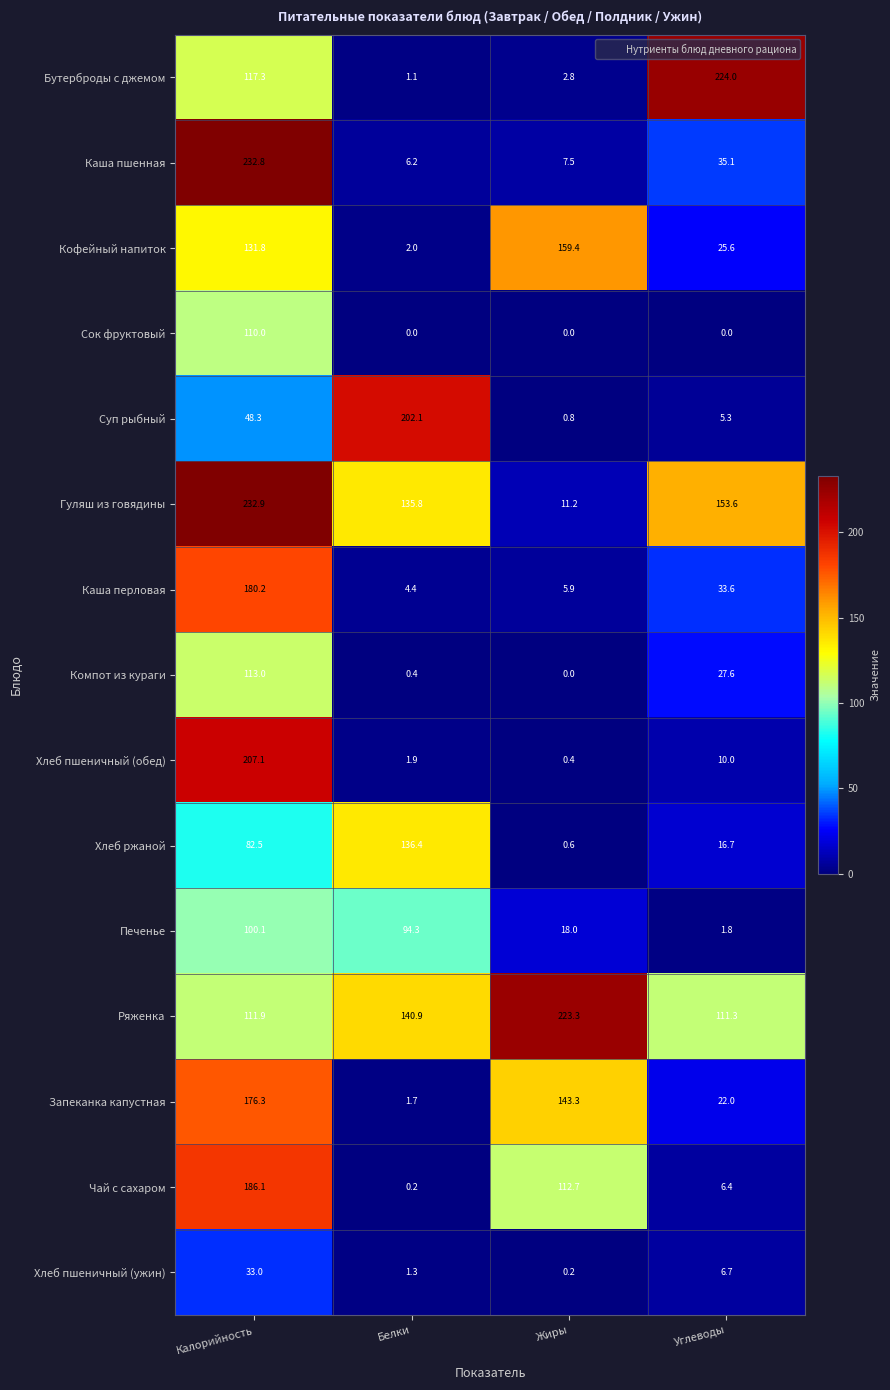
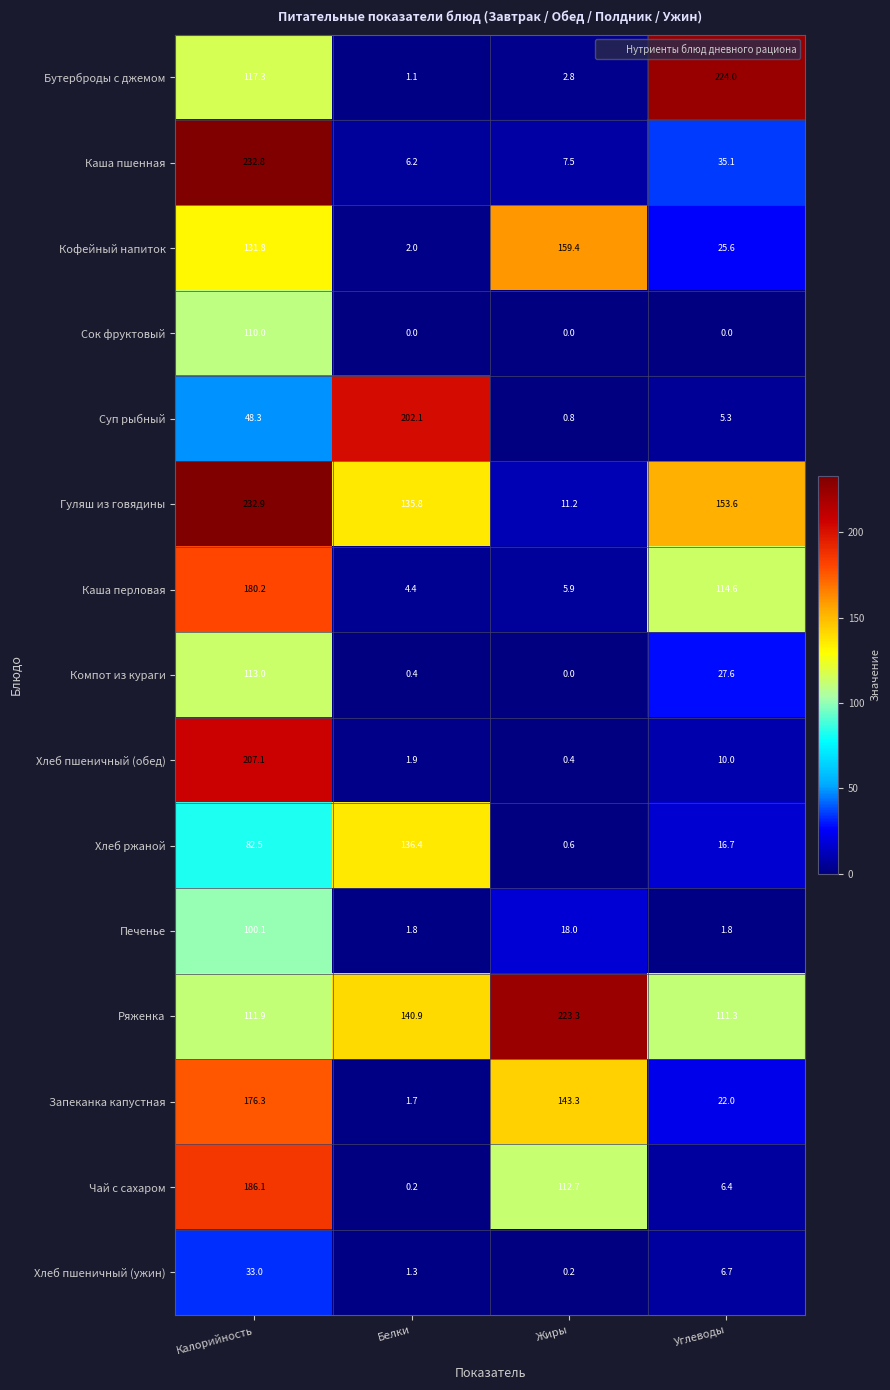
  {
    "Бутерброды с джемом": {
      "Калорийность": 117.3,
      "Белки": 1.1,
      "Жиры": 2.8,
      "Углеводы": 224.0
    },
    "Каша пшенная": {
      "Калорийность": 232.8,
      "Белки": 6.2,
      "Жиры": 7.5,
      "Углеводы": 35.1
    },
    "Кофейный напиток": {
      "Калорийность": 131.8,
      "Белки": 2.0,
      "Жиры": 159.4,
      "Углеводы": 25.6
    },
    "Сок фруктовый": {
      "Калорийность": 110.0,
      "Белки": 0.0,
      "Жиры": 0.0,
      "Углеводы": 0.0
    },
    "Суп рыбный": {
      "Калорийность": 48.3,
      "Белки": 202.1,
      "Жиры": 0.8,
      "Углеводы": 5.3
    },
    "Гуляш из говядины": {
      "Калорийность": 232.9,
      "Белки": 135.8,
      "Жиры": 11.2,
      "Углеводы": 153.6
    },
    "Каша перловая": {
      "Калорийность": 180.2,
      "Белки": 4.4,
      "Жиры": 5.9,
-     "Углеводы": 33.6
+     "Углеводы": 114.6
    },
    "Компот из кураги": {
      "Калорийность": 113.0,
      "Белки": 0.4,
      "Жиры": 0.0,
      "Углеводы": 27.6
    },
    "Хлеб пшеничный (обед)": {
      "Калорийность": 207.1,
      "Белки": 1.9,
      "Жиры": 0.4,
      "Углеводы": 10.0
    },
    "Хлеб ржаной": {
      "Калорийность": 82.5,
      "Белки": 136.4,
      "Жиры": 0.6,
      "Углеводы": 16.7
    },
    "Печенье": {
      "Калорийность": 100.1,
-     "Белки": 94.3,
+     "Белки": 1.8,
      "Жиры": 18.0,
      "Углеводы": 1.8
    },
    "Ряженка": {
      "Калорийность": 111.9,
      "Белки": 140.9,
      "Жиры": 223.3,
      "Углеводы": 111.3
    },
    "Запеканка капустная": {
      "Калорийность": 176.3,
      "Белки": 1.7,
      "Жиры": 143.3,
      "Углеводы": 22.0
    },
    "Чай с сахаром": {
      "Калорийность": 186.1,
      "Белки": 0.2,
      "Жиры": 112.7,
      "Углеводы": 6.4
    },
    "Хлеб пшеничный (ужин)": {
      "Калорийность": 33.0,
      "Белки": 1.3,
      "Жиры": 0.2,
      "Углеводы": 6.7
    }
  }
